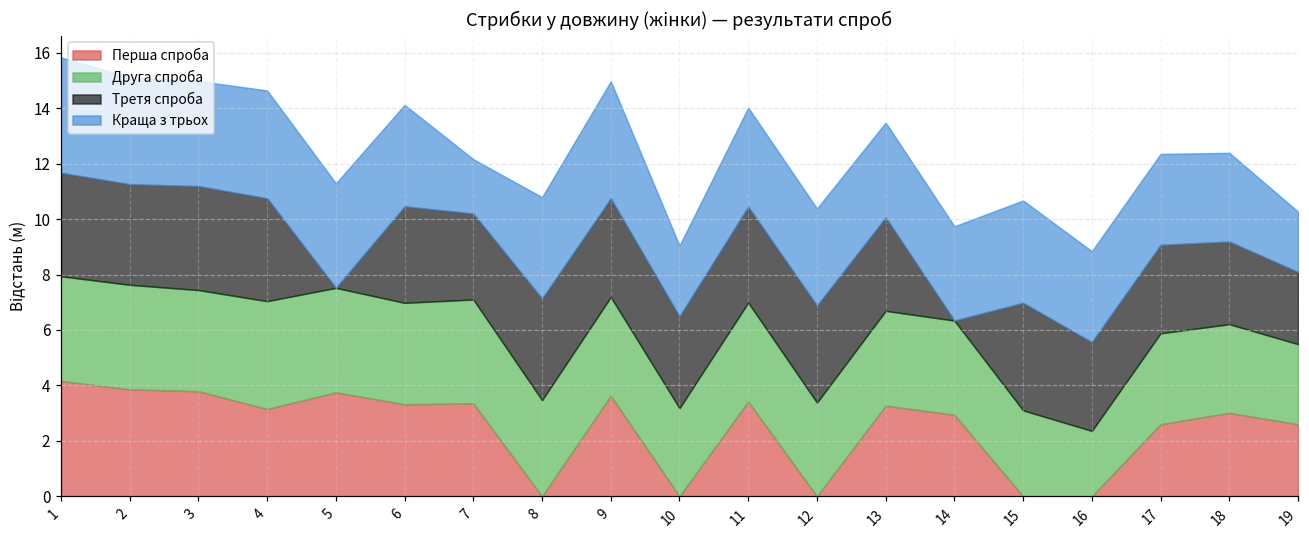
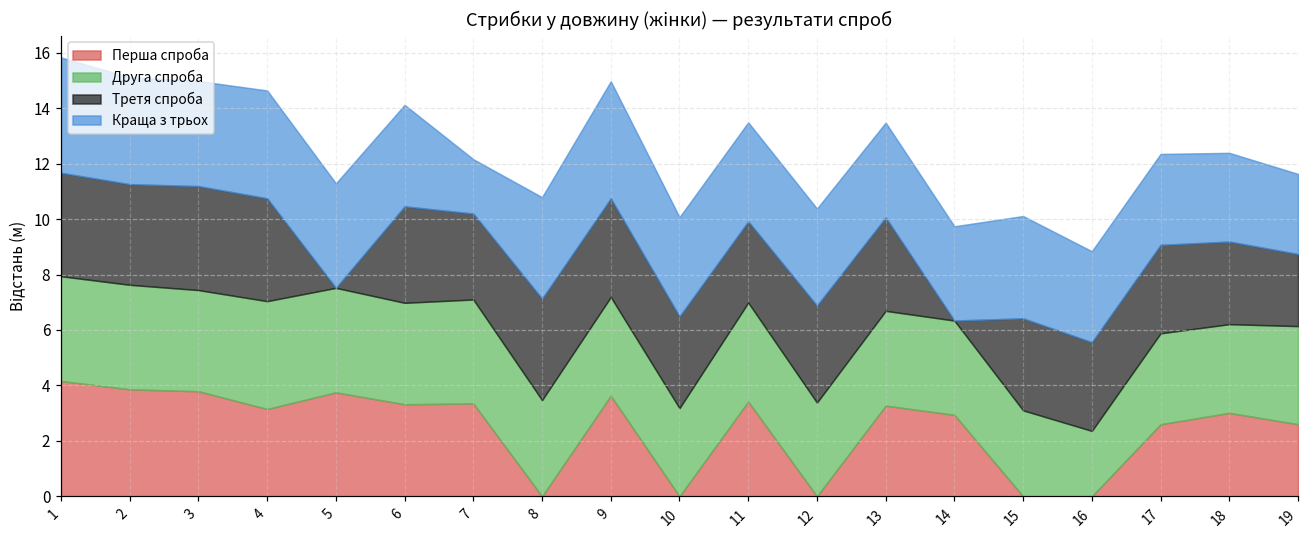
  {
    "Перша спроба": {
      "1": 4.2,
      "2": 3.9,
      "3": 3.8,
      "4": 3.2,
      "5": 3.8,
      "6": 3.3,
      "7": 3.4,
      "8": 0.0,
      "9": 3.6,
      "10": 0.0,
      "11": 3.4,
      "12": 0.0,
      "13": 3.3,
      "14": 2.9,
      "15": 0.0,
      "16": 0.0,
      "17": 2.6,
      "18": 3.0,
      "19": 2.6
    },
    "Друга спроба": {
      "1": 3.8,
      "2": 3.8,
      "3": 3.6,
      "4": 3.9,
      "6": 3.7,
      "7": 3.7,
      "8": 3.5,
      "9": 3.6,
      "10": 3.2,
      "11": 3.6,
      "12": 3.4,
      "13": 3.4,
      "15": 3.1,
      "16": 2.4,
      "17": 3.3,
      "18": 3.2,
-     "19": 2.9
+     "19": 3.5
    },
    "Третя спроба": {
      "1": 3.7,
      "2": 3.6,
      "3": 3.8,
      "4": 3.7,
      "6": 3.5,
      "7": 3.1,
      "8": 3.7,
      "9": 3.6,
      "10": 3.3,
-     "11": 3.5,
+     "11": 2.9,
      "12": 3.5,
      "13": 3.4,
-     "15": 3.9,
+     "15": 3.3,
      "16": 3.2,
      "17": 3.2,
      "18": 3.0,
      "19": 2.6
    },
    "Краща з трьох": {
      "1": 4.2,
      "4": 3.9,
      "5": 3.8,
      "6": 3.7,
      "7": 2.0,
      "8": 3.7,
      "9": 4.2,
-     "10": 2.5,
+     "10": 3.6,
      "11": 3.6,
      "12": 3.5,
      "13": 3.4,
      "14": 3.4,
      "15": 3.7,
      "16": 3.3,
      "17": 3.3,
      "18": 3.2,
-     "19": 2.2
+     "19": 2.9
    }
  }
